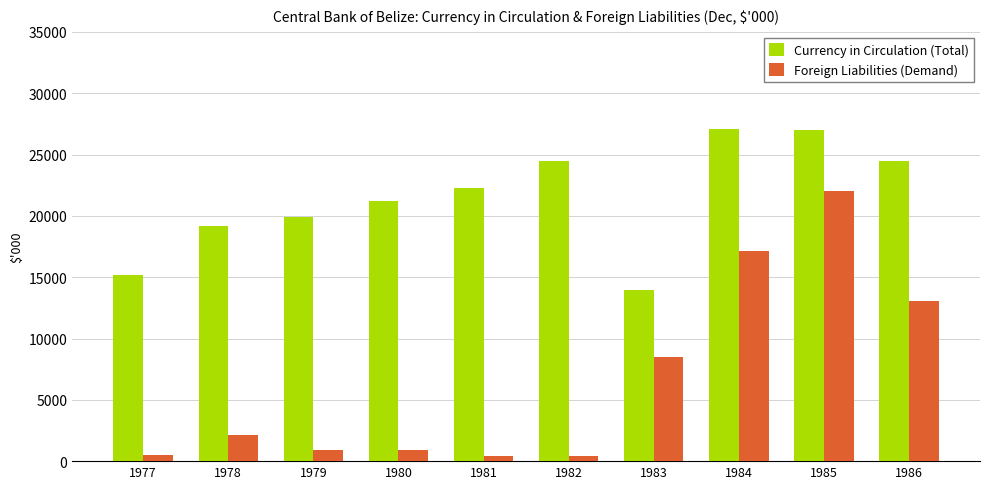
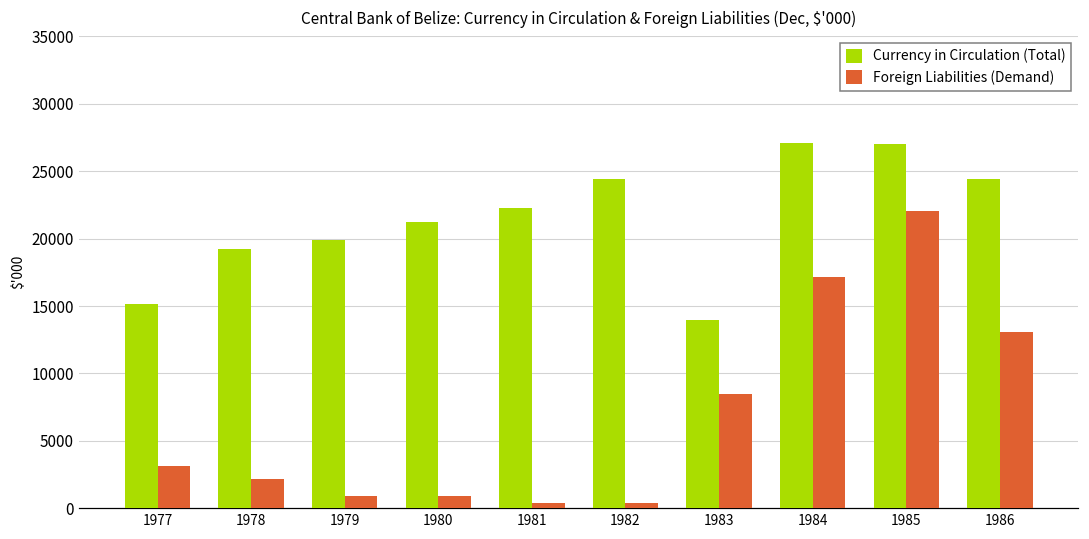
  {
    "Currency in Circulation (Total)": {
      "1977": 15100,
      "1978": 19200,
      "1979": 19900,
      "1980": 21200,
      "1981": 22300,
      "1982": 24500,
      "1983": 14000,
      "1984": 27100,
      "1985": 27000,
      "1986": 24500
    },
    "Foreign Liabilities (Demand)": {
-     "1977": 500,
+     "1977": 3100,
      "1978": 2200,
      "1979": 900,
      "1980": 900,
      "1981": 400,
      "1982": 400,
      "1983": 8500,
      "1984": 17100,
      "1985": 22100,
      "1986": 13100
    }
  }
